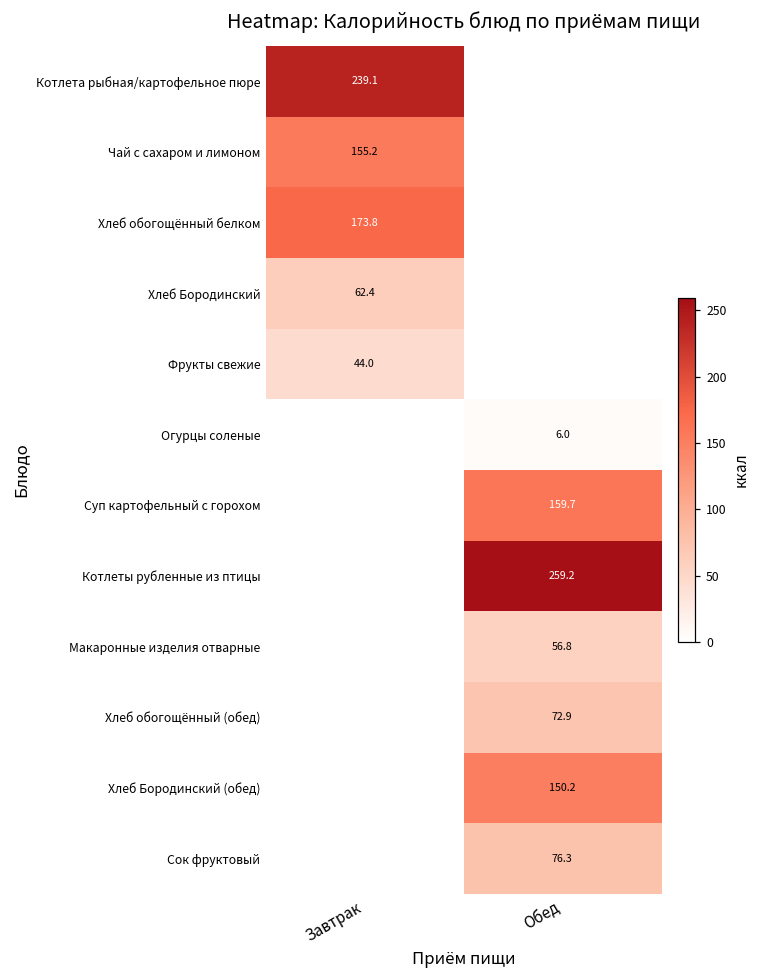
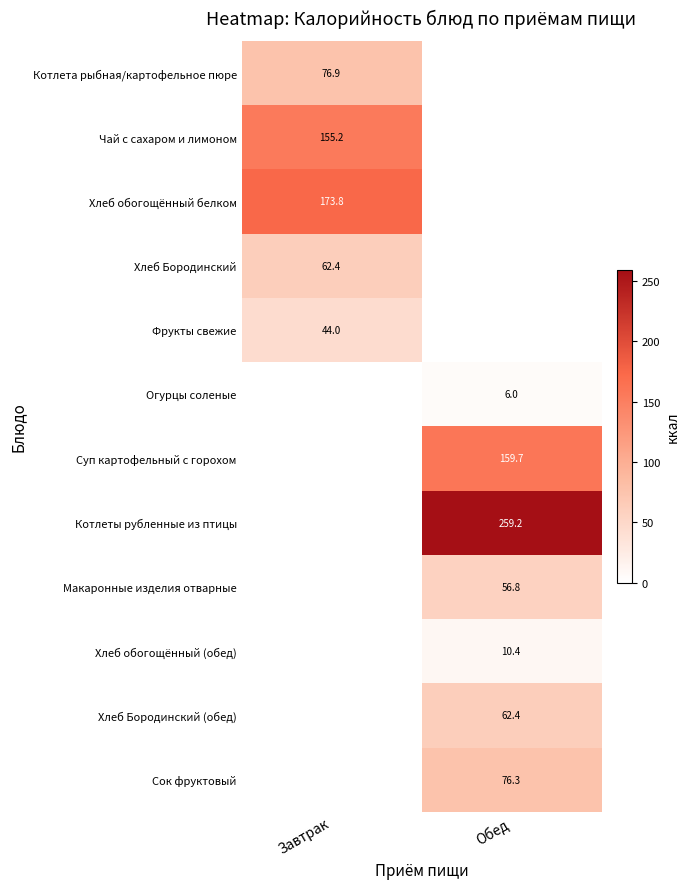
  {
    "Котлета рыбная/картофельное пюре": {
-     "Завтрак": 239.1
+     "Завтрак": 76.9
    },
    "Чай с сахаром и лимоном": {
      "Завтрак": 155.2
    },
    "Хлеб обогощённый белком": {
      "Завтрак": 173.8
    },
    "Хлеб Бородинский": {
      "Завтрак": 62.4
    },
    "Фрукты свежие": {
      "Завтрак": 44.0
    },
    "Огурцы соленые": {
      "Обед": 6.0
    },
    "Суп картофельный с горохом": {
      "Обед": 159.7
    },
    "Котлеты рубленные из птицы": {
      "Обед": 259.2
    },
    "Макаронные изделия отварные": {
      "Обед": 56.8
    },
    "Хлеб обогощённый (обед)": {
-     "Обед": 72.9
+     "Обед": 10.4
    },
    "Хлеб Бородинский (обед)": {
-     "Обед": 150.2
+     "Обед": 62.4
    },
    "Сок фруктовый": {
      "Обед": 76.3
    }
  }
